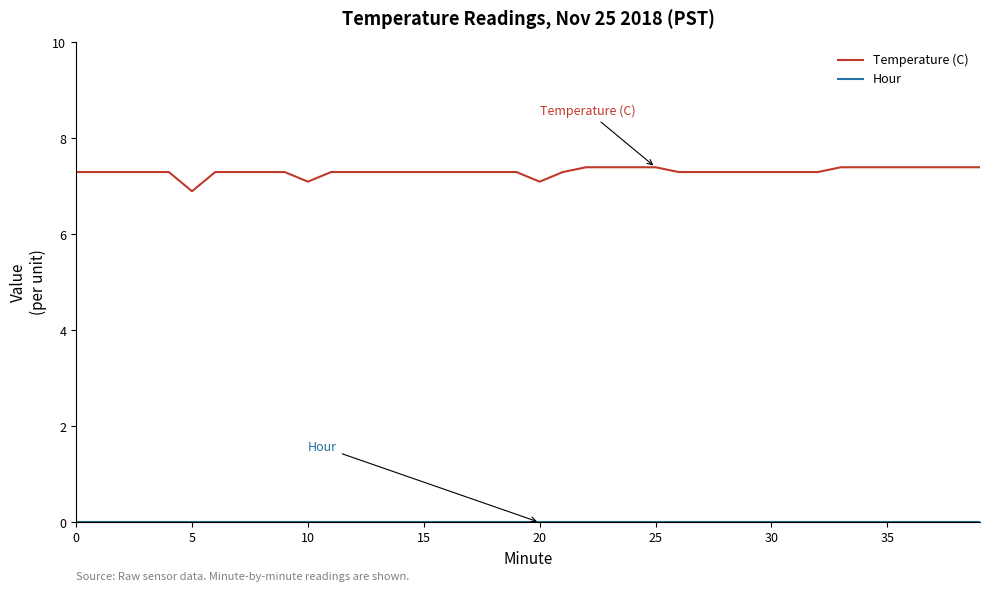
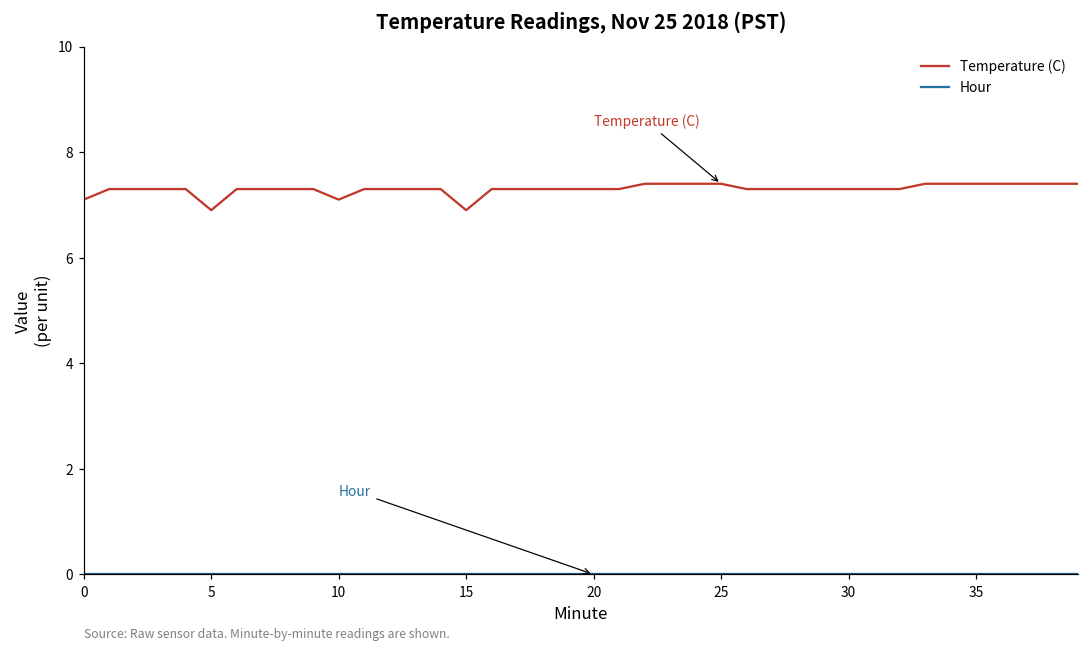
  {
    "Temperature (C)": {
-     "0": 7.3,
+     "0": 7.1,
      "5": 6.9,
      "10": 7.1,
-     "15": 7.3,
-     "20": 7.1,
+     "15": 6.9,
+     "20": 7.3,
      "25": 7.4,
      "30": 7.3,
      "35": 7.4
    },
    "Hour": {
      "0": 0.0,
      "5": 0.0,
      "10": 0.0,
      "15": 0.0,
      "20": 0.0,
      "25": 0.0,
      "30": 0.0,
      "35": 0.0
    }
  }
